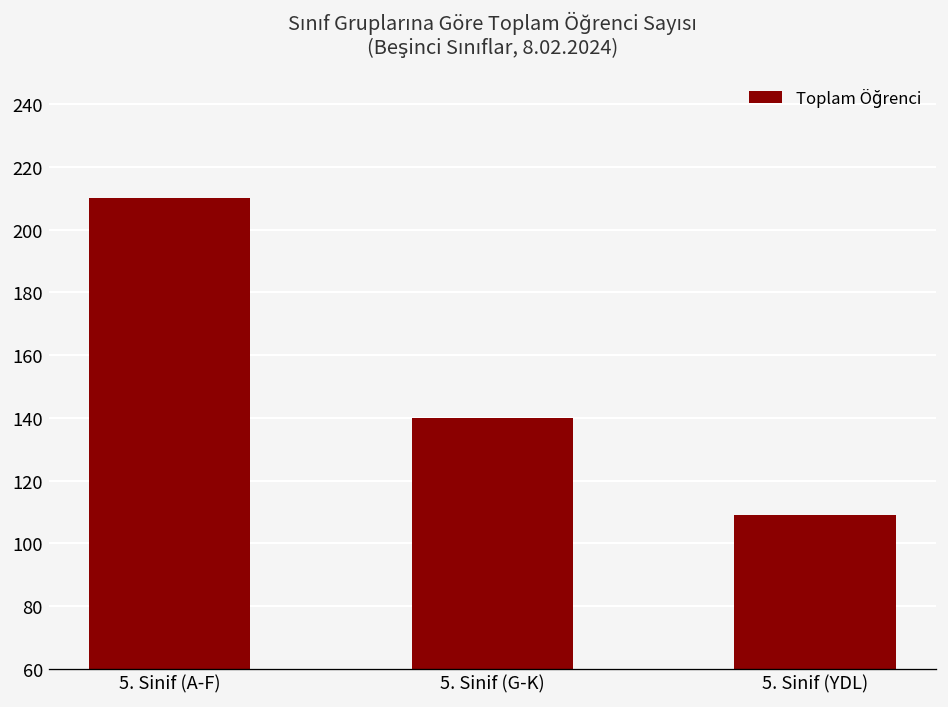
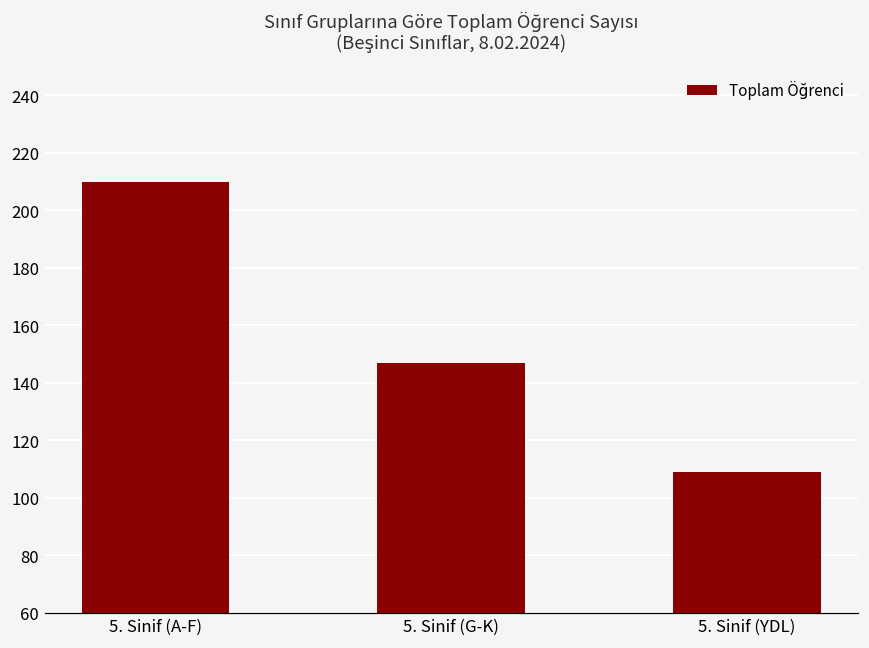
  {
    "5. Sinif (A-F)": 210,
-   "5. Sinif (G-K)": 140,
+   "5. Sinif (G-K)": 147,
    "5. Sinif (YDL)": 109
  }
